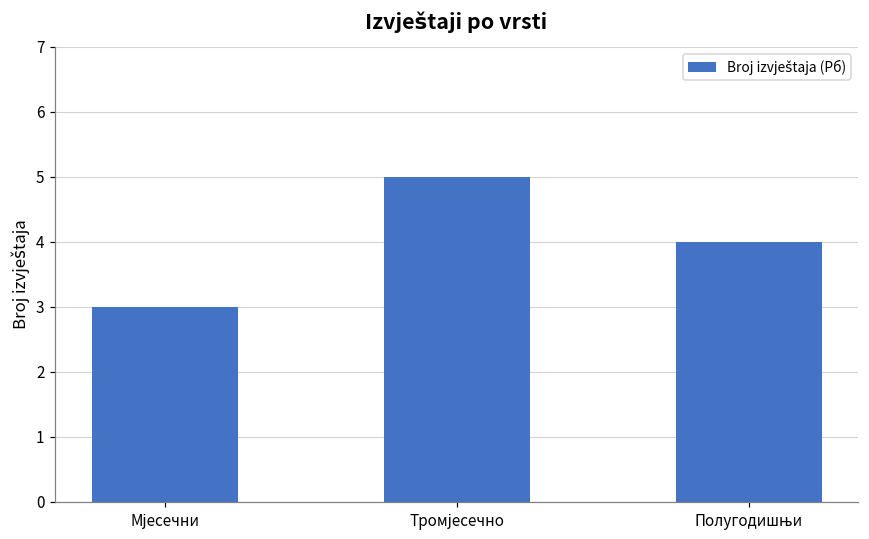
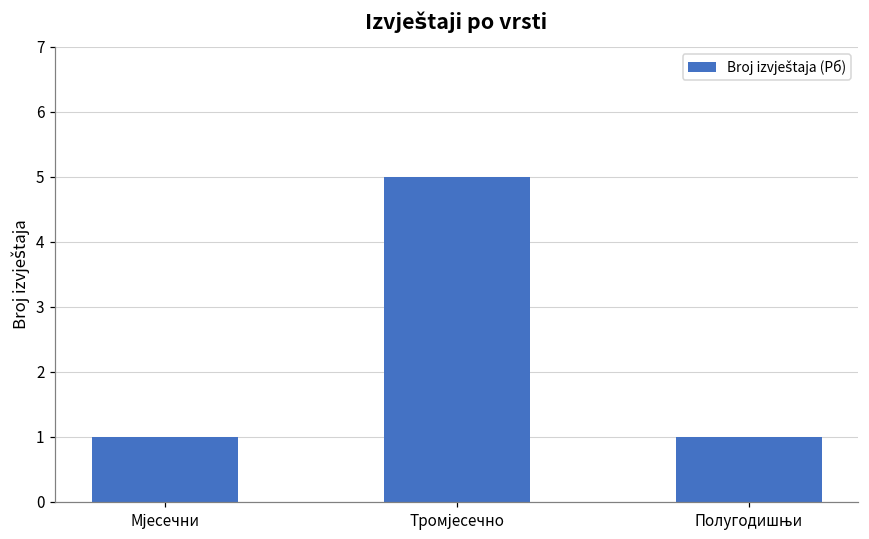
  {
-   "Мјесечни": 3,
+   "Мјесечни": 1,
    "Тромјесечно": 5,
-   "Полугодишњи": 4
+   "Полугодишњи": 1
  }
